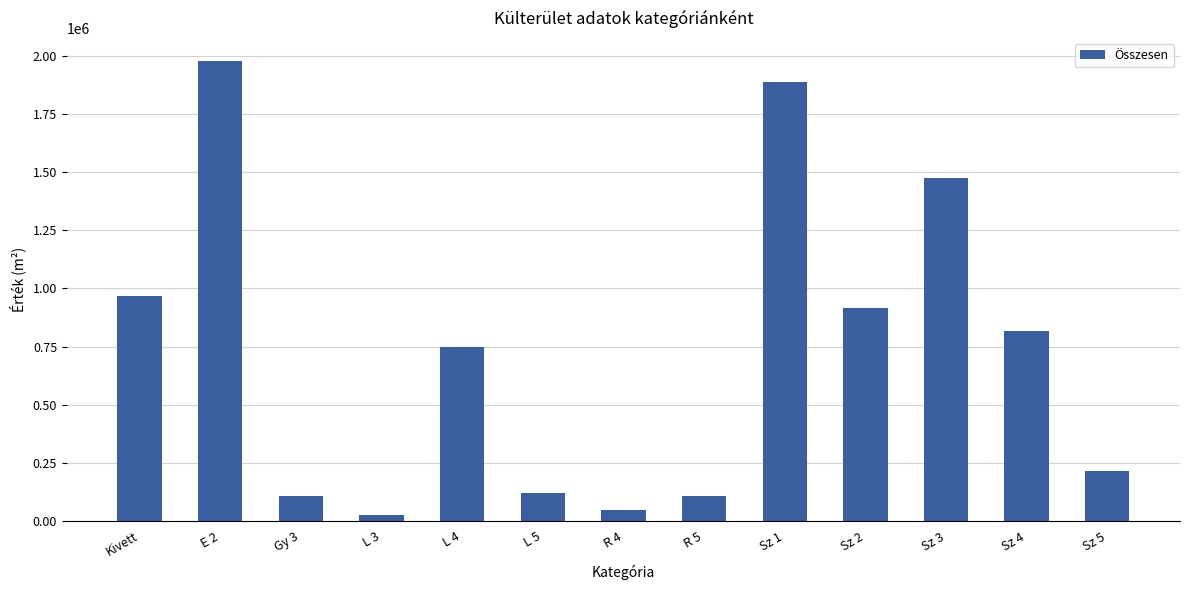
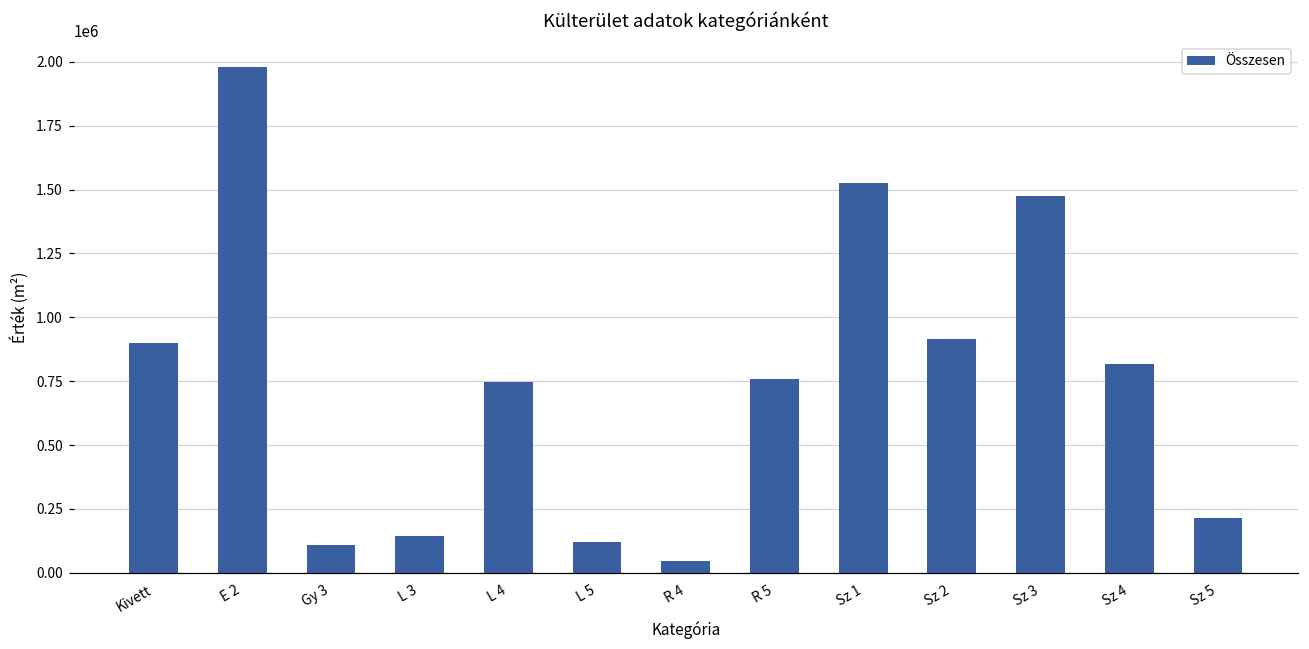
  {
-   "Kivett": 970000,
+   "Kivett": 900000,
    "E 2": 1980000,
    "Gy 3": 110000,
-   "L 3": 30000,
+   "L 3": 140000,
    "L 4": 750000,
    "L 5": 120000,
    "R 4": 50000,
-   "R 5": 110000,
-   "Sz 1": 1890000,
+   "R 5": 760000,
+   "Sz 1": 1520000,
    "Sz 2": 920000,
    "Sz 3": 1480000,
    "Sz 4": 820000,
    "Sz 5": 220000
  }
